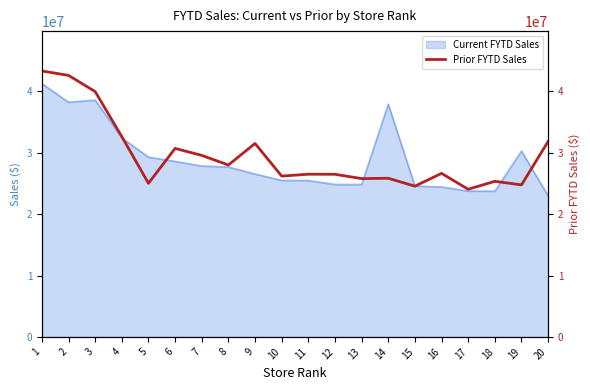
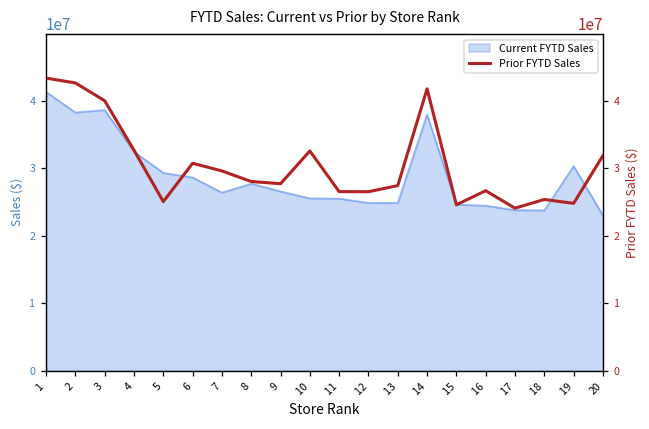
  {
    "Current FYTD Sales": {
      "1": 41000000,
      "2": 38000000,
      "3": 39000000,
      "4": 32000000,
      "5": 29000000,
      "6": 29000000,
-     "7": 28000000,
+     "7": 26000000,
      "8": 28000000,
      "9": 27000000,
      "10": 26000000,
      "11": 25000000,
      "12": 25000000,
      "13": 25000000,
      "14": 38000000,
      "15": 25000000,
      "16": 24000000,
      "17": 24000000,
      "18": 24000000,
      "19": 30000000,
      "20": 23000000
    },
    "Prior FYTD Sales": {
      "1": 43000000,
      "2": 43000000,
      "3": 40000000,
      "4": 33000000,
      "5": 25000000,
      "6": 31000000,
      "7": 30000000,
      "8": 28000000,
-     "9": 32000000,
-     "10": 26000000,
+     "9": 28000000,
+     "10": 33000000,
      "11": 27000000,
      "12": 27000000,
-     "13": 26000000,
-     "14": 26000000,
+     "13": 27000000,
+     "14": 42000000,
      "15": 25000000,
      "16": 27000000,
      "17": 24000000,
      "18": 25000000,
      "19": 25000000,
      "20": 32000000
    }
  }
